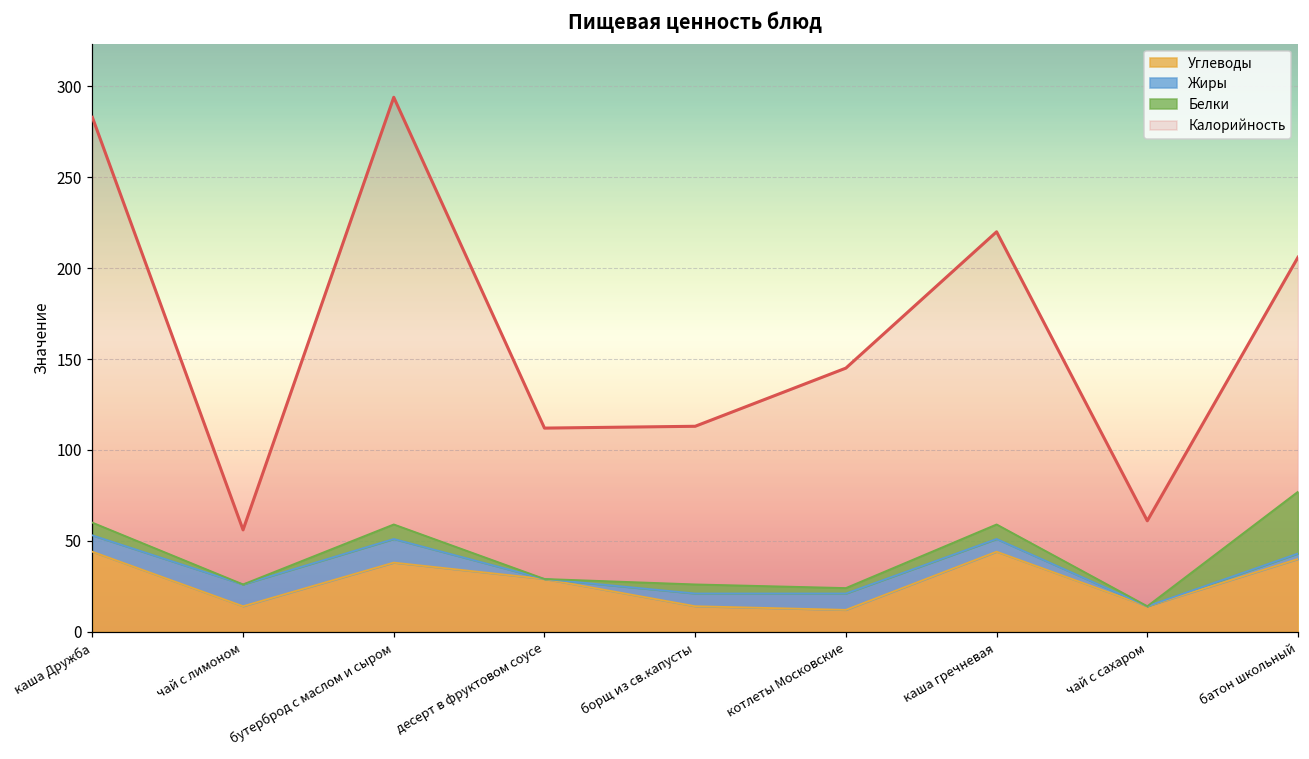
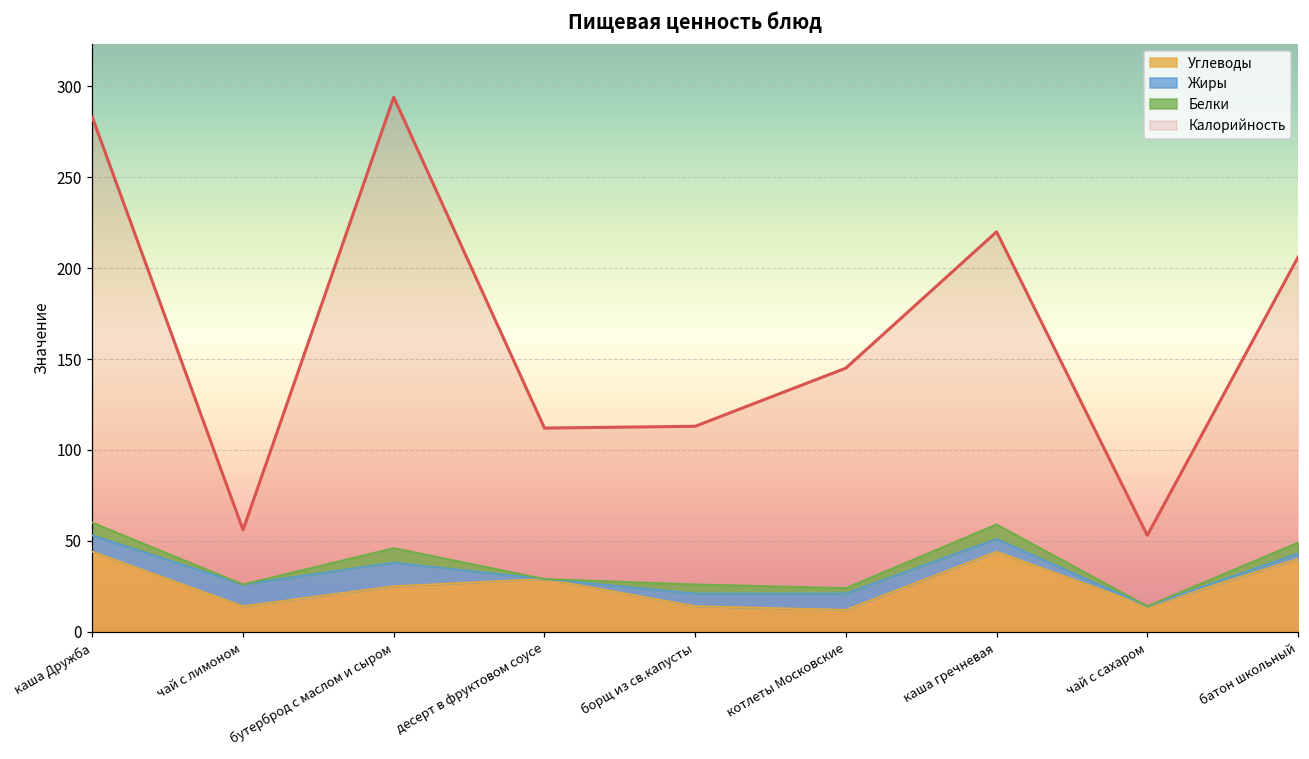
  {
    "Углеводы": {
      "каша Дружба": 44,
      "чай с лимоном": 14,
-     "бутерброд с маслом и сыром": 38,
+     "бутерброд с маслом и сыром": 25,
      "борщ из св.капусты": 14,
      "котлеты Московские": 12,
      "каша гречневая": 44,
      "батон школьный": 40
    },
    "Жиры": {
      "каша Дружба": 9,
      "бутерброд с маслом и сыром": 13,
      "борщ из св.капусты": 7,
      "котлеты Московские": 9,
      "каша гречневая": 7,
      "батон школьный": 3
    },
    "Белки": {
      "каша Дружба": 7,
      "бутерброд с маслом и сыром": 8,
      "борщ из св.капусты": 5,
      "котлеты Московские": 3,
      "каша гречневая": 8,
-     "батон школьный": 34
+     "батон школьный": 6
    },
    "Калорийность": {
      "каша Дружба": 283,
      "чай с лимоном": 56,
      "бутерброд с маслом и сыром": 294,
      "десерт в фруктовом соусе": 112,
      "борщ из св.капусты": 113,
      "котлеты Московские": 145,
      "каша гречневая": 220,
-     "чай с сахаром": 61,
+     "чай с сахаром": 53,
      "батон школьный": 206
    }
  }
